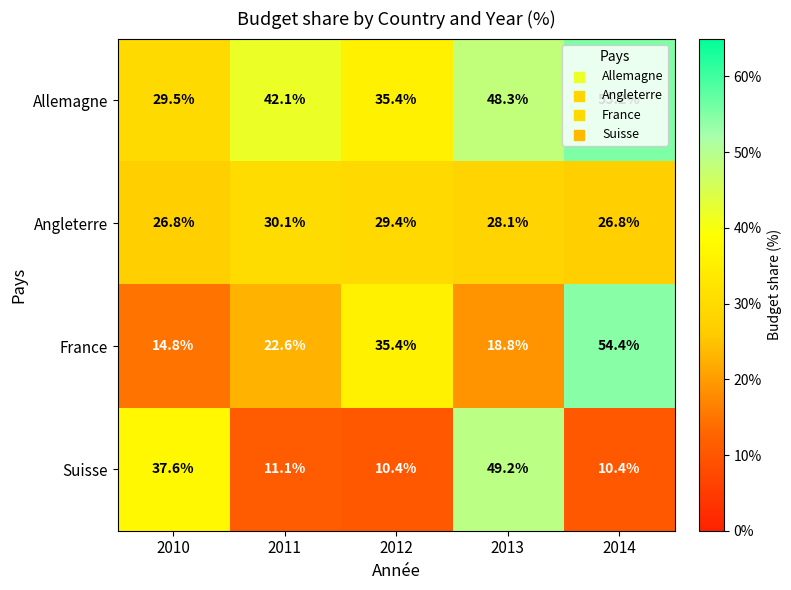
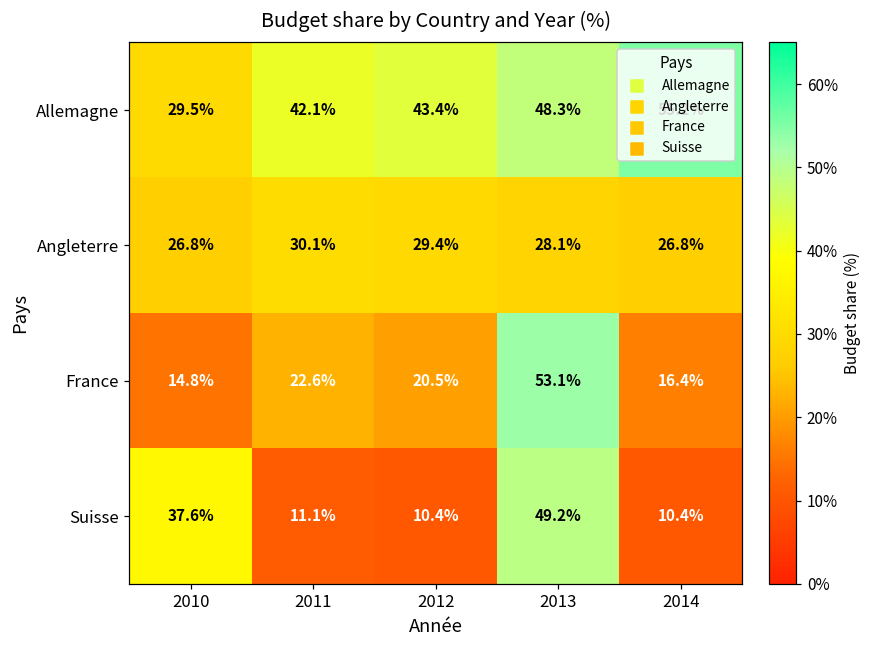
  {
    "Allemagne": {
      "2010": "29.5%",
      "2011": "42.1%",
-     "2012": "35.4%",
+     "2012": "43.4%",
      "2013": "48.3%"
    },
    "Angleterre": {
      "2010": "26.8%",
      "2011": "30.1%",
      "2012": "29.4%",
      "2013": "28.1%",
      "2014": "26.8%"
    },
    "France": {
      "2010": "14.8%",
      "2011": "22.6%",
-     "2012": "35.4%",
-     "2013": "18.8%",
-     "2014": "54.4%"
+     "2012": "20.5%",
+     "2013": "53.1%",
+     "2014": "16.4%"
    },
    "Suisse": {
      "2010": "37.6%",
      "2011": "11.1%",
      "2012": "10.4%",
      "2013": "49.2%",
      "2014": "10.4%"
    }
  }
